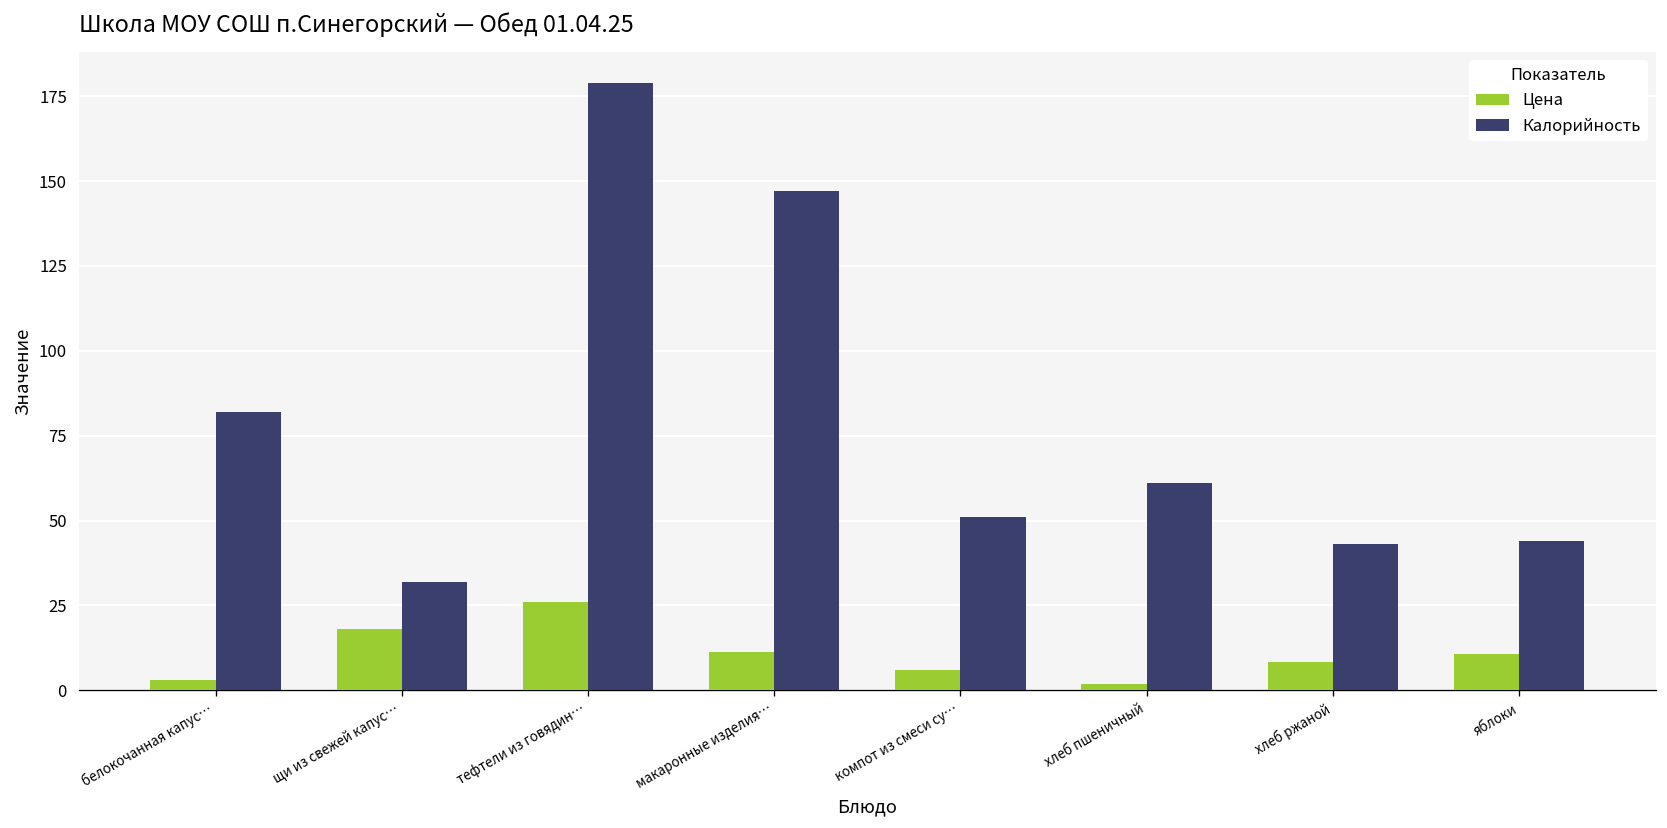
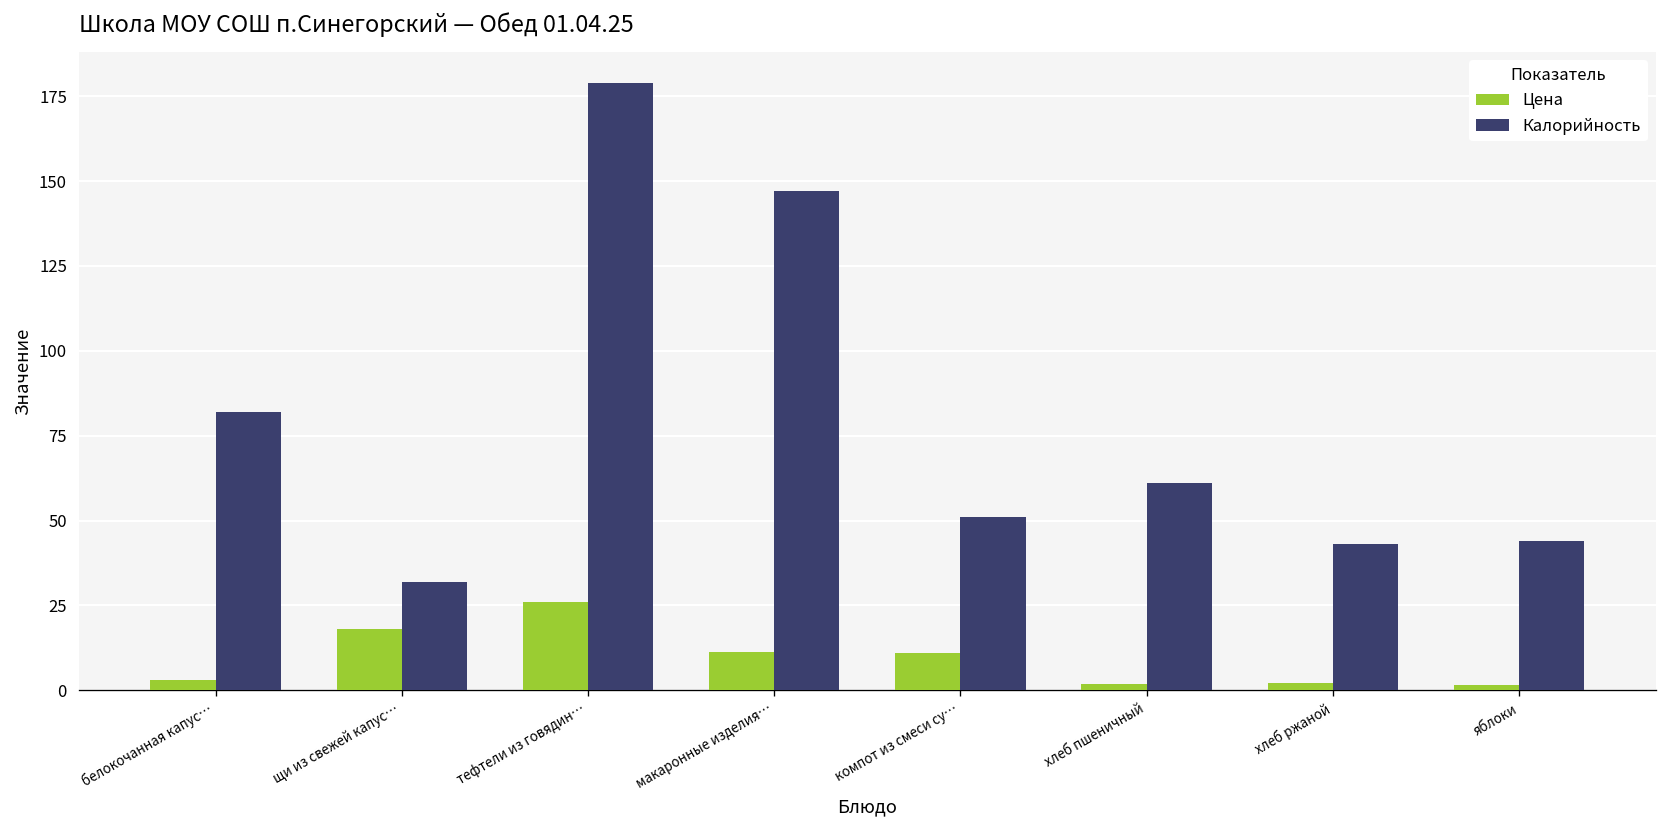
  {
    "Цена": {
      "белокочанная капус…": 3,
      "щи из свежей капус…": 18,
      "тефтели из говядин…": 26,
      "макаронные изделия…": 11,
-     "компот из смеси су…": 6,
+     "компот из смеси су…": 11,
      "хлеб пшеничный": 2,
-     "хлеб ржаной": 8,
-     "яблоки": 11
+     "хлеб ржаной": 2,
+     "яблоки": 1
    },
    "Калорийность": {
      "белокочанная капус…": 82,
      "щи из свежей капус…": 32,
      "тефтели из говядин…": 179,
      "макаронные изделия…": 147,
      "компот из смеси су…": 51,
      "хлеб пшеничный": 61,
      "хлеб ржаной": 43,
      "яблоки": 44
    }
  }
